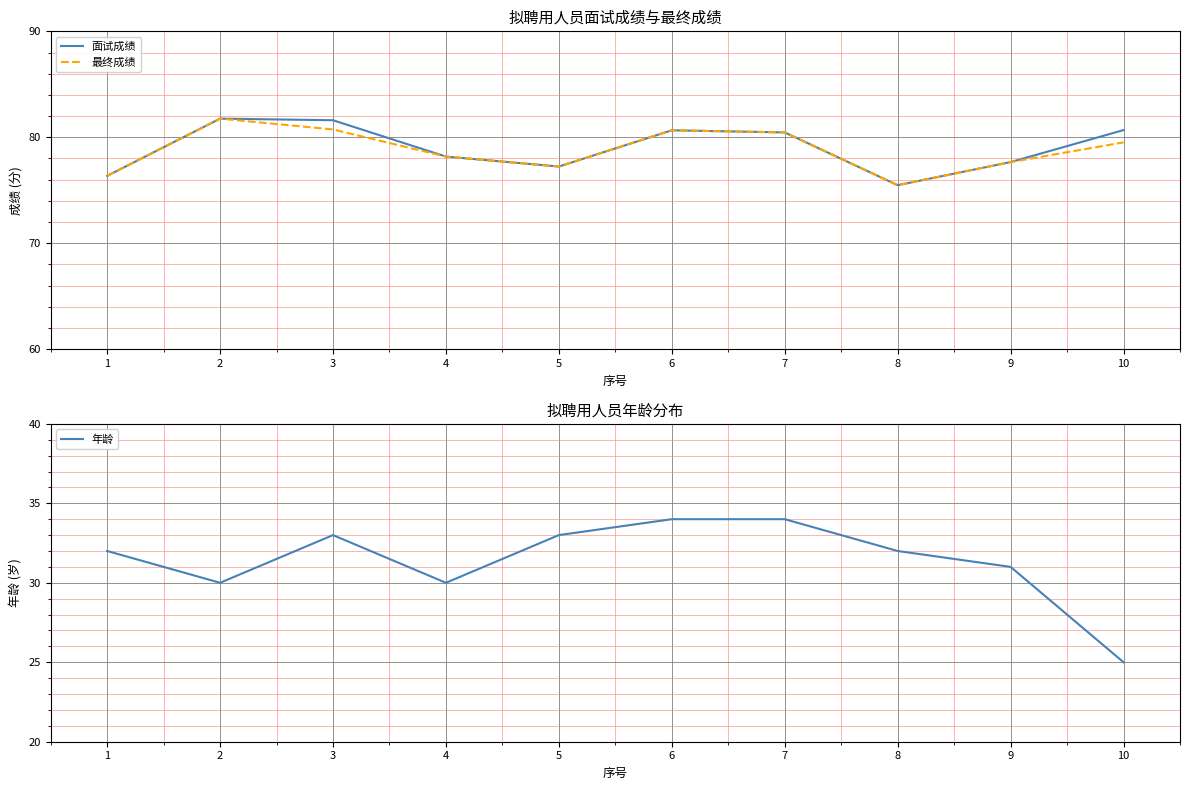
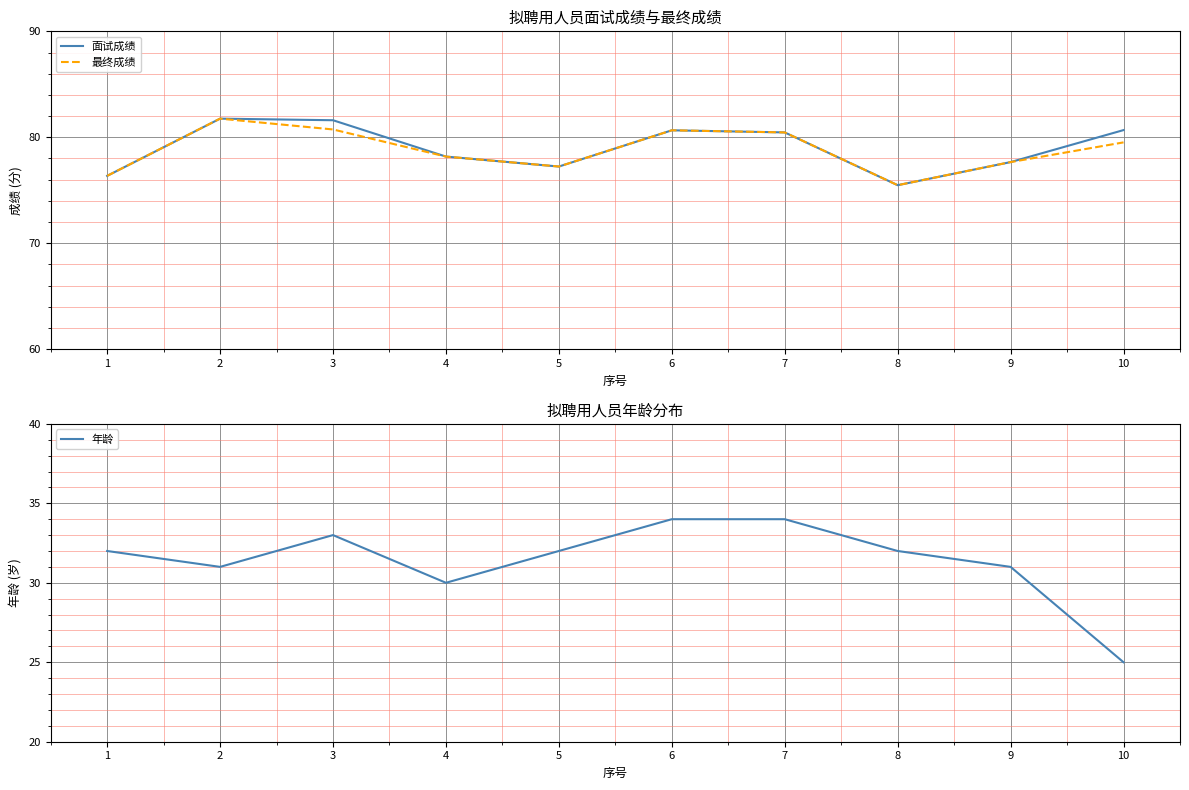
  {
    "拟聘用人员面试成绩与最终成绩": {
      "面试成绩": {
        "3": 81.6,
        "10": 80.7
      },
      "最终成绩": {
        "3": 80.7,
        "10": 79.5
      }
    },
    "拟聘用人员年龄分布": {
      "1": 32,
-     "2": 30,
+     "2": 31,
      "3": 33,
      "4": 30,
-     "5": 33,
+     "5": 32,
      "6": 34,
      "7": 34,
      "8": 32,
      "9": 31,
      "10": 25
    }
  }
